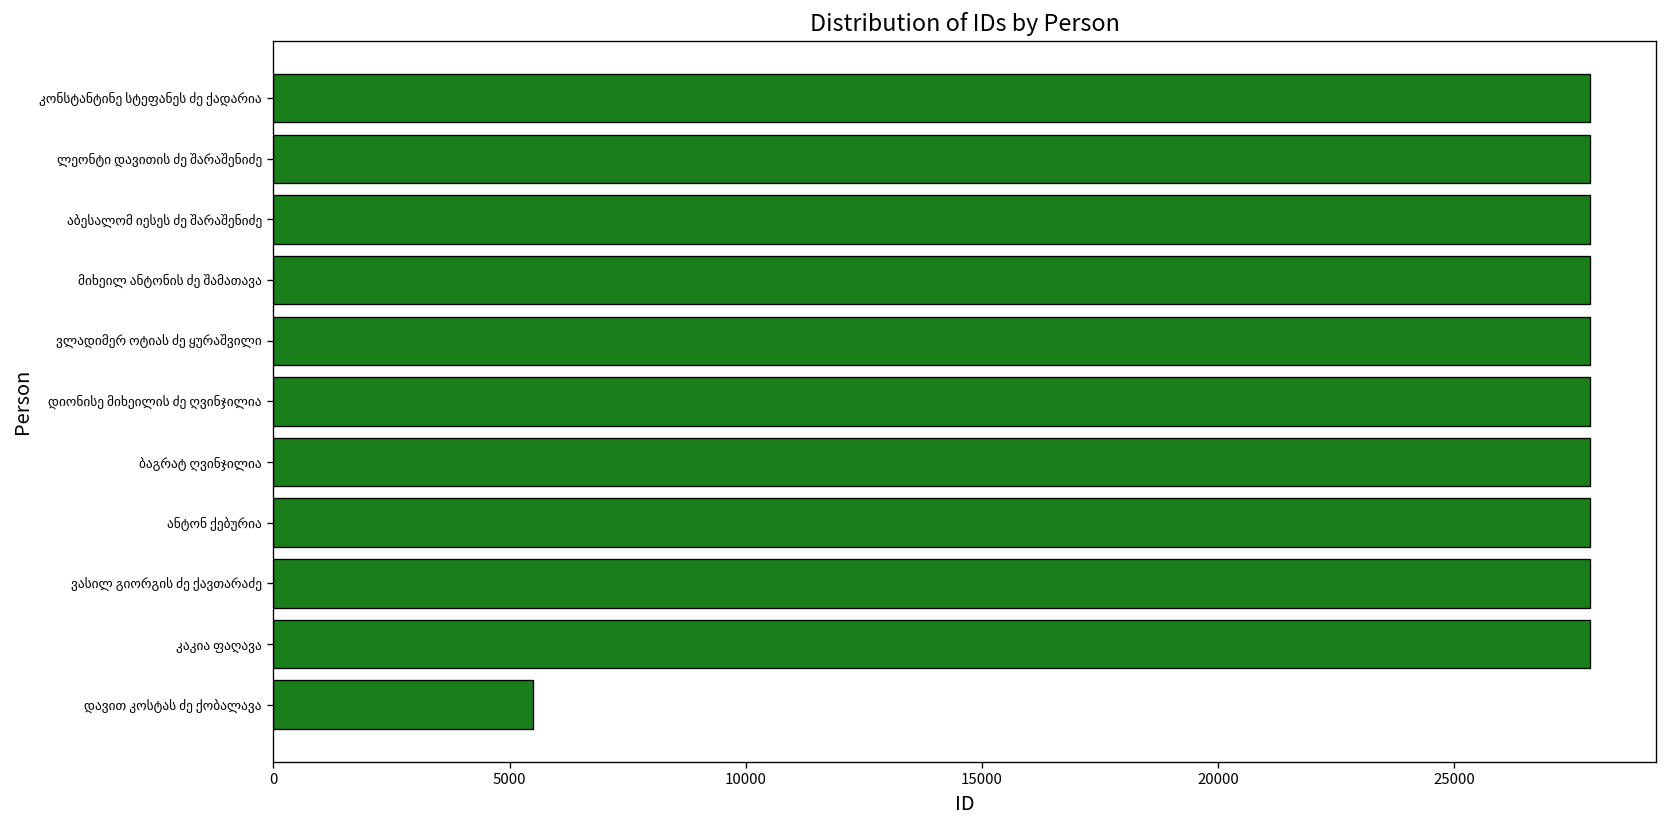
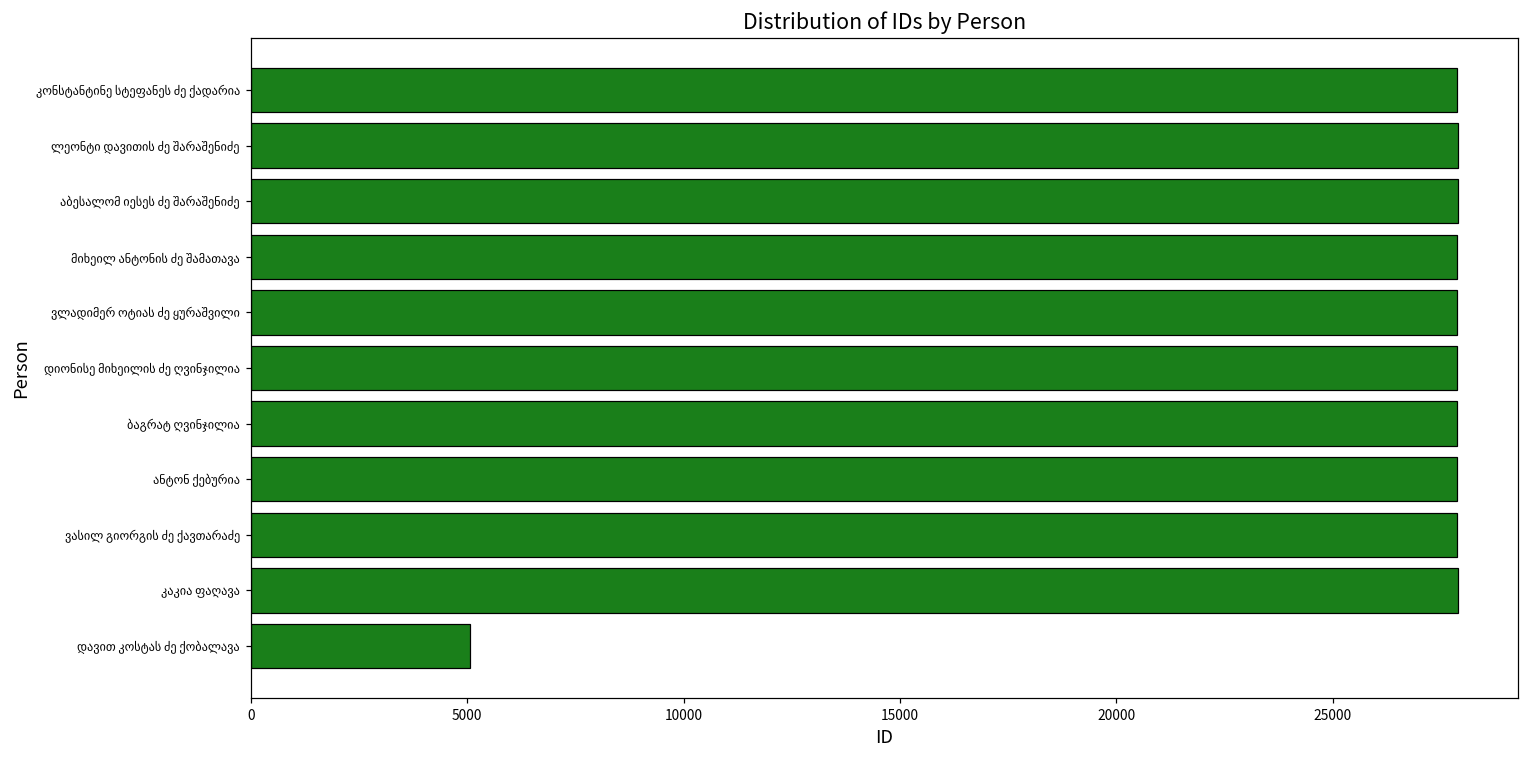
  {
    "კონსტანტინე სტეფანეს ძე ქადარია": 27900,
    "ლეონტი დავითის ძე შარაშენიძე": 27900,
    "აბესალომ იესეს ძე შარაშენიძე": 27900,
    "მიხეილ ანტონის ძე შამათავა": 27900,
    "ვლადიმერ ოტიას ძე ყურაშვილი": 27900,
    "დიონისე მიხეილის ძე ღვინჯილია": 27900,
    "ბაგრატ ღვინჯილია": 27900,
    "ანტონ ქებურია": 27900,
    "ვასილ გიორგის ძე ქავთარაძე": 27900,
    "კაკია ფაღავა": 27900,
-   "დავით კოსტას ძე ქობალავა": 5500
+   "დავით კოსტას ძე ქობალავა": 5100
  }
